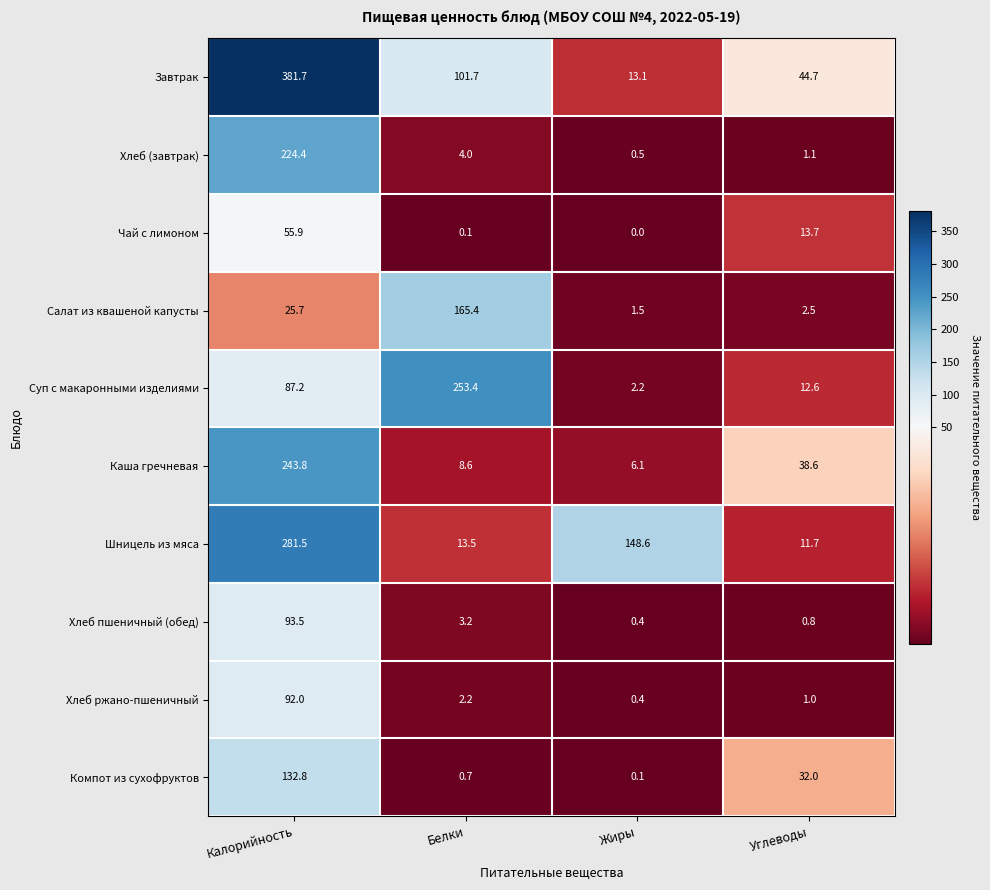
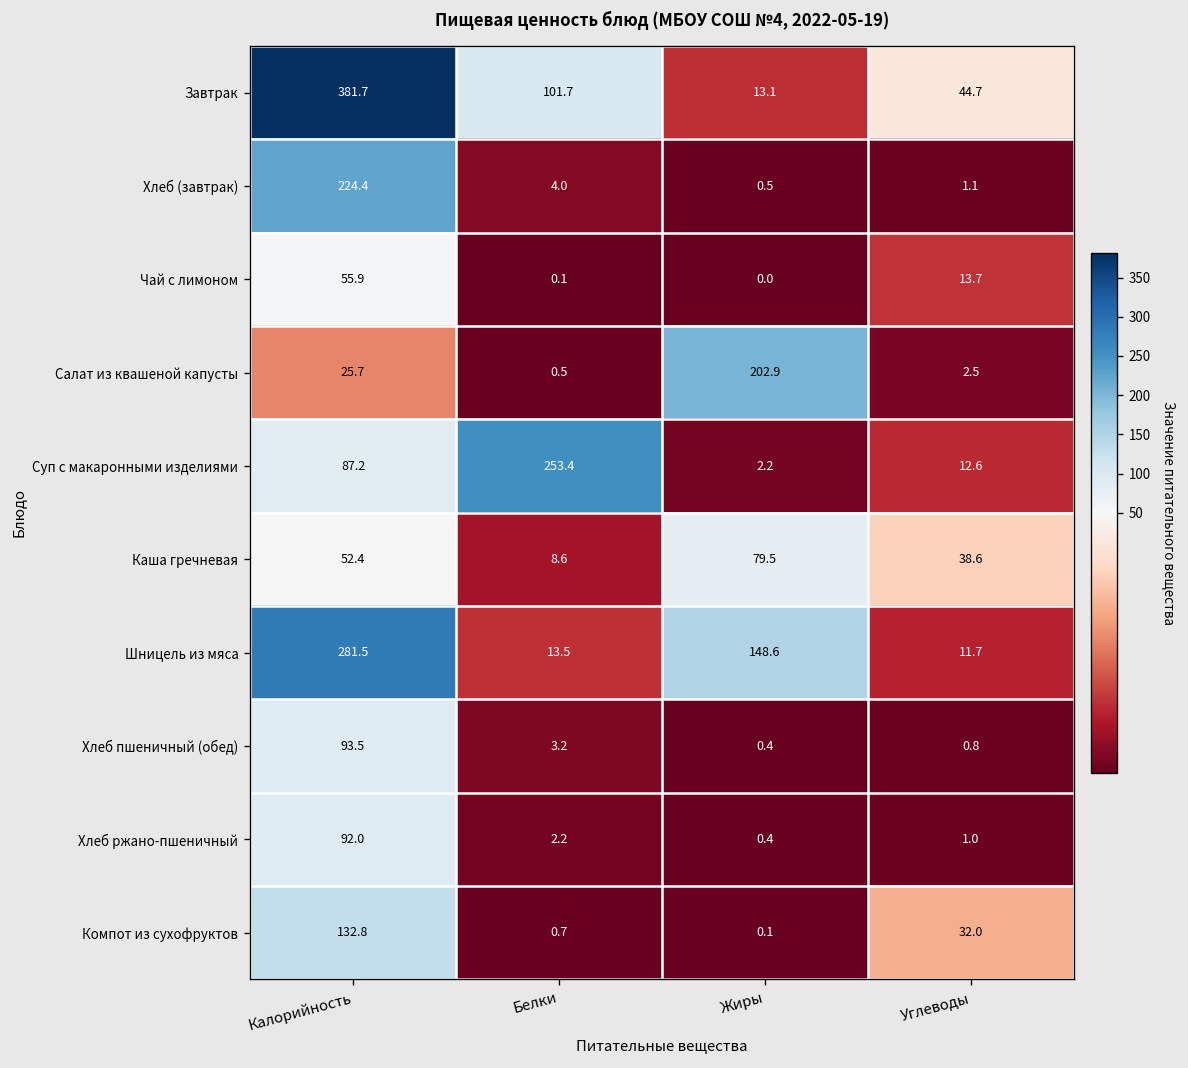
  {
    "Завтрак": {
      "Калорийность": 381.7,
      "Белки": 101.7,
      "Жиры": 13.1,
      "Углеводы": 44.7
    },
    "Хлеб (завтрак)": {
      "Калорийность": 224.4,
      "Белки": 4.0,
      "Жиры": 0.5,
      "Углеводы": 1.1
    },
    "Чай с лимоном": {
      "Калорийность": 55.9,
      "Белки": 0.1,
      "Жиры": 0.0,
      "Углеводы": 13.7
    },
    "Салат из квашеной капусты": {
      "Калорийность": 25.7,
-     "Белки": 165.4,
-     "Жиры": 1.5,
+     "Белки": 0.5,
+     "Жиры": 202.9,
      "Углеводы": 2.5
    },
    "Суп с макаронными изделиями": {
      "Калорийность": 87.2,
      "Белки": 253.4,
      "Жиры": 2.2,
      "Углеводы": 12.6
    },
    "Каша гречневая": {
-     "Калорийность": 243.8,
+     "Калорийность": 52.4,
      "Белки": 8.6,
-     "Жиры": 6.1,
+     "Жиры": 79.5,
      "Углеводы": 38.6
    },
    "Шницель из мяса": {
      "Калорийность": 281.5,
      "Белки": 13.5,
      "Жиры": 148.6,
      "Углеводы": 11.7
    },
    "Хлеб пшеничный (обед)": {
      "Калорийность": 93.5,
      "Белки": 3.2,
      "Жиры": 0.4,
      "Углеводы": 0.8
    },
    "Хлеб ржано-пшеничный": {
      "Калорийность": 92.0,
      "Белки": 2.2,
      "Жиры": 0.4,
      "Углеводы": 1.0
    },
    "Компот из сухофруктов": {
      "Калорийность": 132.8,
      "Белки": 0.7,
      "Жиры": 0.1,
      "Углеводы": 32.0
    }
  }
